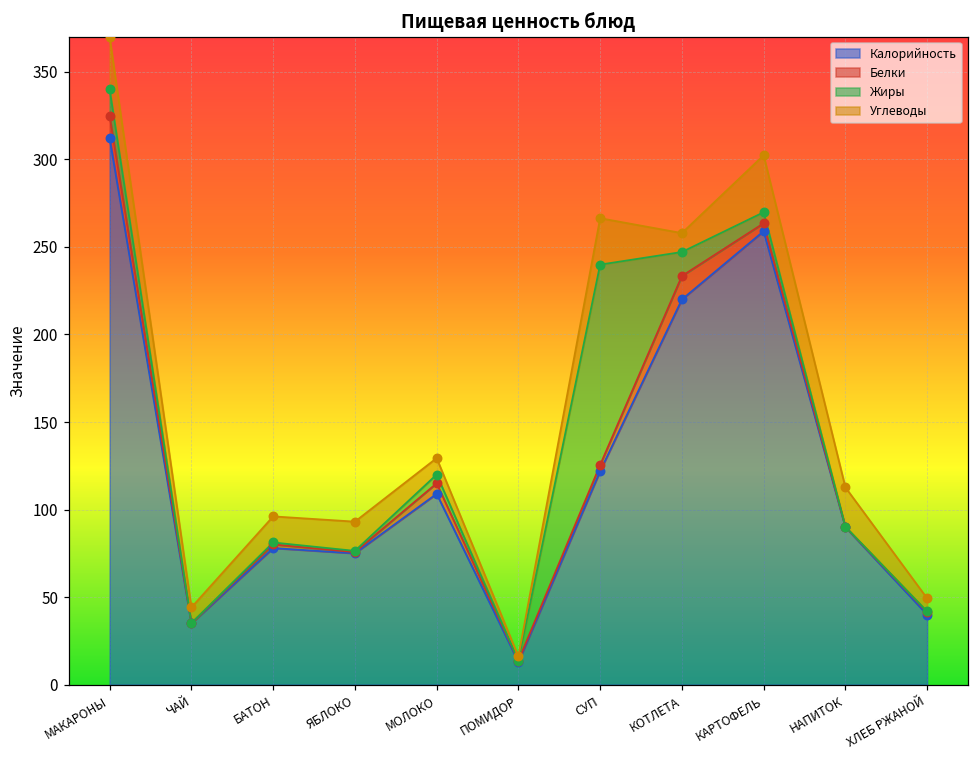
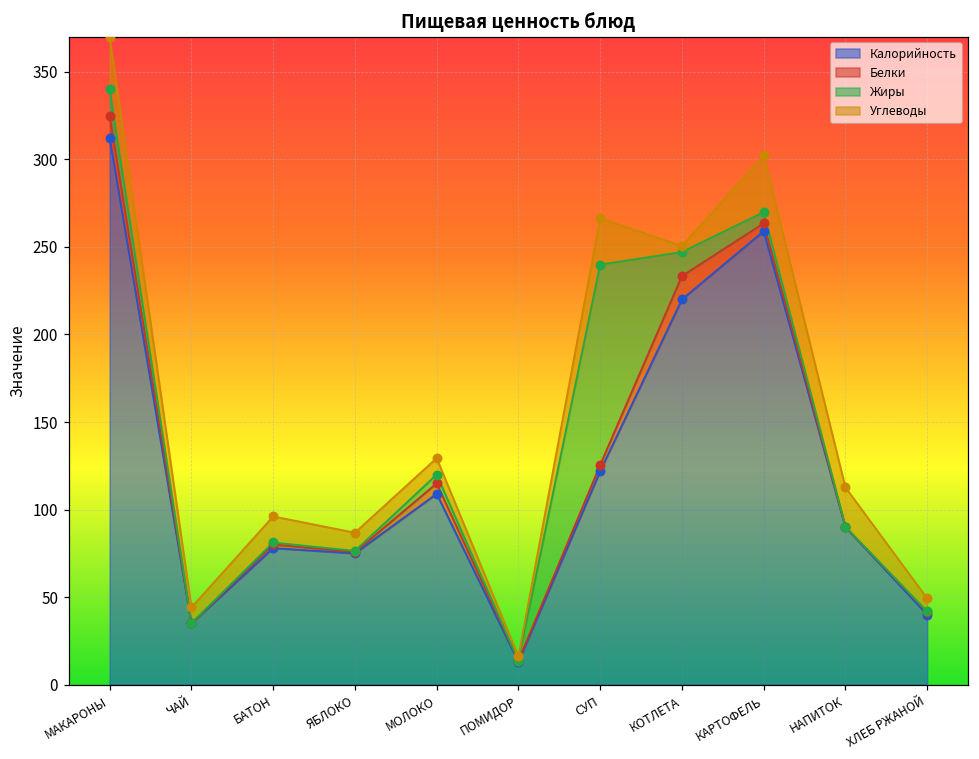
  {
    "Калорийность": {
      "МАКАРОНЫ": 312,
      "БАТОН": 78,
      "МОЛОКО": 109,
      "СУП": 122,
      "КОТЛЕТА": 220,
      "КАРТОФЕЛЬ": 259
    },
    "Белки": {
      "МАКАРОНЫ": 13,
      "МОЛОКО": 6,
      "СУП": 4,
      "КОТЛЕТА": 13,
      "КАРТОФЕЛЬ": 5
    },
    "Жиры": {
      "МАКАРОНЫ": 15,
      "МОЛОКО": 5,
      "СУП": 114,
      "КОТЛЕТА": 14,
      "КАРТОФЕЛЬ": 6
    },
    "Углеводы": {
      "МАКАРОНЫ": 30,
      "ЧАЙ": 9,
      "БАТОН": 15,
-     "ЯБЛОКО": 17,
+     "ЯБЛОКО": 10,
      "МОЛОКО": 9,
      "ПОМИДОР": 2,
      "СУП": 26,
-     "КОТЛЕТА": 11,
+     "КОТЛЕТА": 4,
      "КАРТОФЕЛЬ": 33,
      "НАПИТОК": 23,
      "ХЛЕБ РЖАНОЙ": 8
    }
  }
